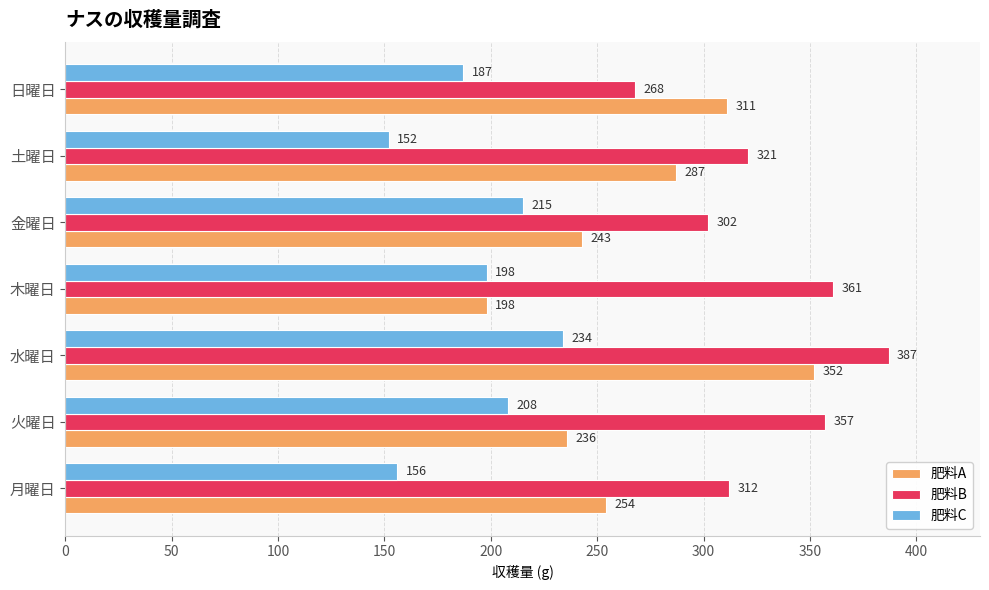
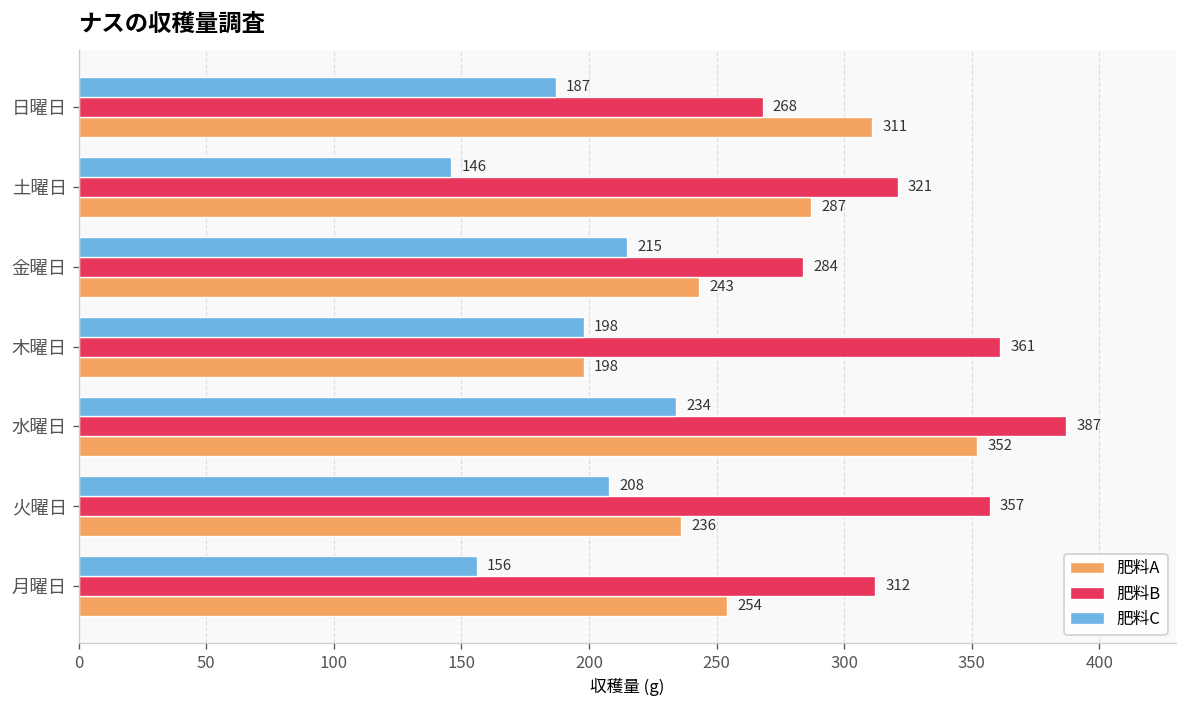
  {
    "肥料A": {
      "日曜日": 311,
      "土曜日": 287,
      "金曜日": 243,
      "木曜日": 198,
      "水曜日": 352,
      "火曜日": 236,
      "月曜日": 254
    },
    "肥料B": {
      "日曜日": 268,
      "土曜日": 321,
-     "金曜日": 302,
+     "金曜日": 284,
      "木曜日": 361,
      "水曜日": 387,
      "火曜日": 357,
      "月曜日": 312
    },
    "肥料C": {
      "日曜日": 187,
-     "土曜日": 152,
+     "土曜日": 146,
      "金曜日": 215,
      "木曜日": 198,
      "水曜日": 234,
      "火曜日": 208,
      "月曜日": 156
    }
  }
